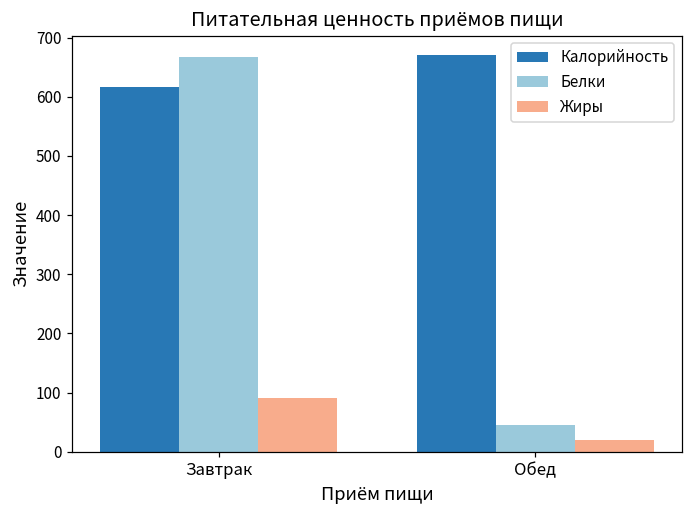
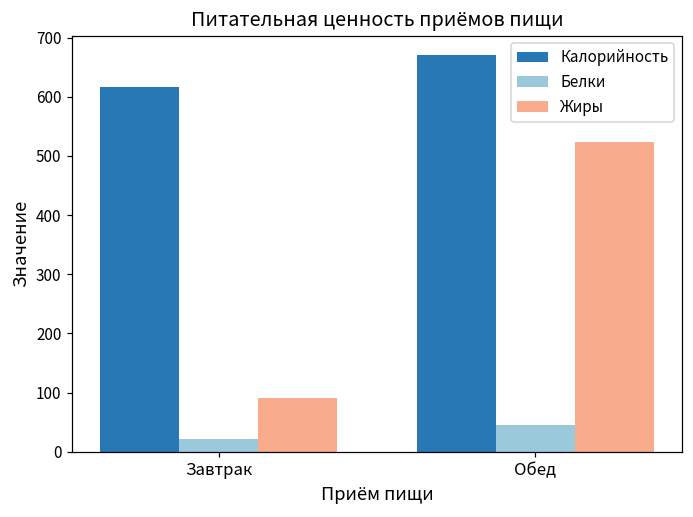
  {
    "Калорийность": {
      "Завтрак": 620,
      "Обед": 670
    },
    "Белки": {
-     "Завтрак": 670,
+     "Завтрак": 20,
      "Обед": 40
    },
    "Жиры": {
      "Завтрак": 90,
-     "Обед": 20
+     "Обед": 520
    }
  }
